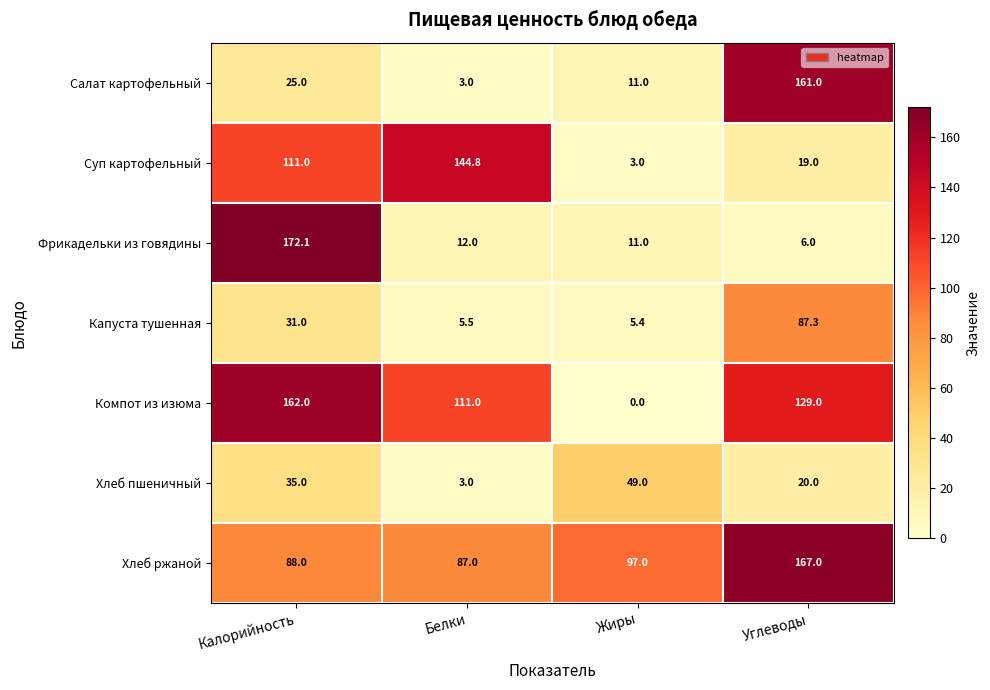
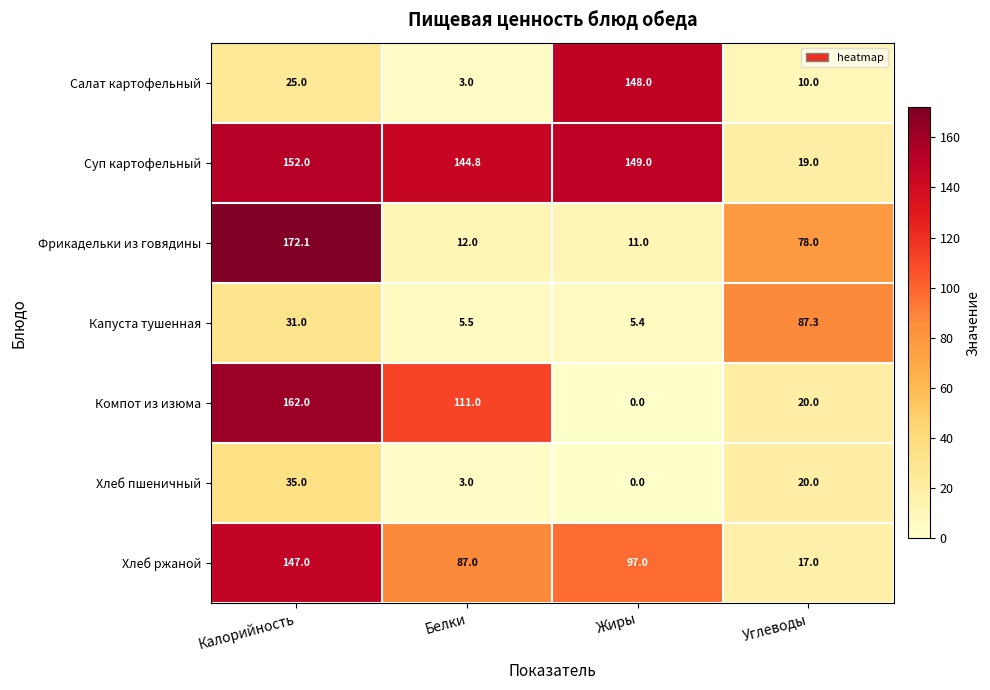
  {
    "Салат картофельный": {
      "Калорийность": 25.0,
      "Белки": 3.0,
-     "Жиры": 11.0,
-     "Углеводы": 161.0
+     "Жиры": 148.0,
+     "Углеводы": 10.0
    },
    "Суп картофельный": {
-     "Калорийность": 111.0,
+     "Калорийность": 152.0,
      "Белки": 144.8,
-     "Жиры": 3.0,
+     "Жиры": 149.0,
      "Углеводы": 19.0
    },
    "Фрикадельки из говядины": {
      "Калорийность": 172.1,
      "Белки": 12.0,
      "Жиры": 11.0,
-     "Углеводы": 6.0
+     "Углеводы": 78.0
    },
    "Капуста тушенная": {
      "Калорийность": 31.0,
      "Белки": 5.5,
      "Жиры": 5.4,
      "Углеводы": 87.3
    },
    "Компот из изюма": {
      "Калорийность": 162.0,
      "Белки": 111.0,
      "Жиры": 0.0,
-     "Углеводы": 129.0
+     "Углеводы": 20.0
    },
    "Хлеб пшеничный": {
      "Калорийность": 35.0,
      "Белки": 3.0,
-     "Жиры": 49.0,
+     "Жиры": 0.0,
      "Углеводы": 20.0
    },
    "Хлеб ржаной": {
-     "Калорийность": 88.0,
+     "Калорийность": 147.0,
      "Белки": 87.0,
      "Жиры": 97.0,
-     "Углеводы": 167.0
+     "Углеводы": 17.0
    }
  }
